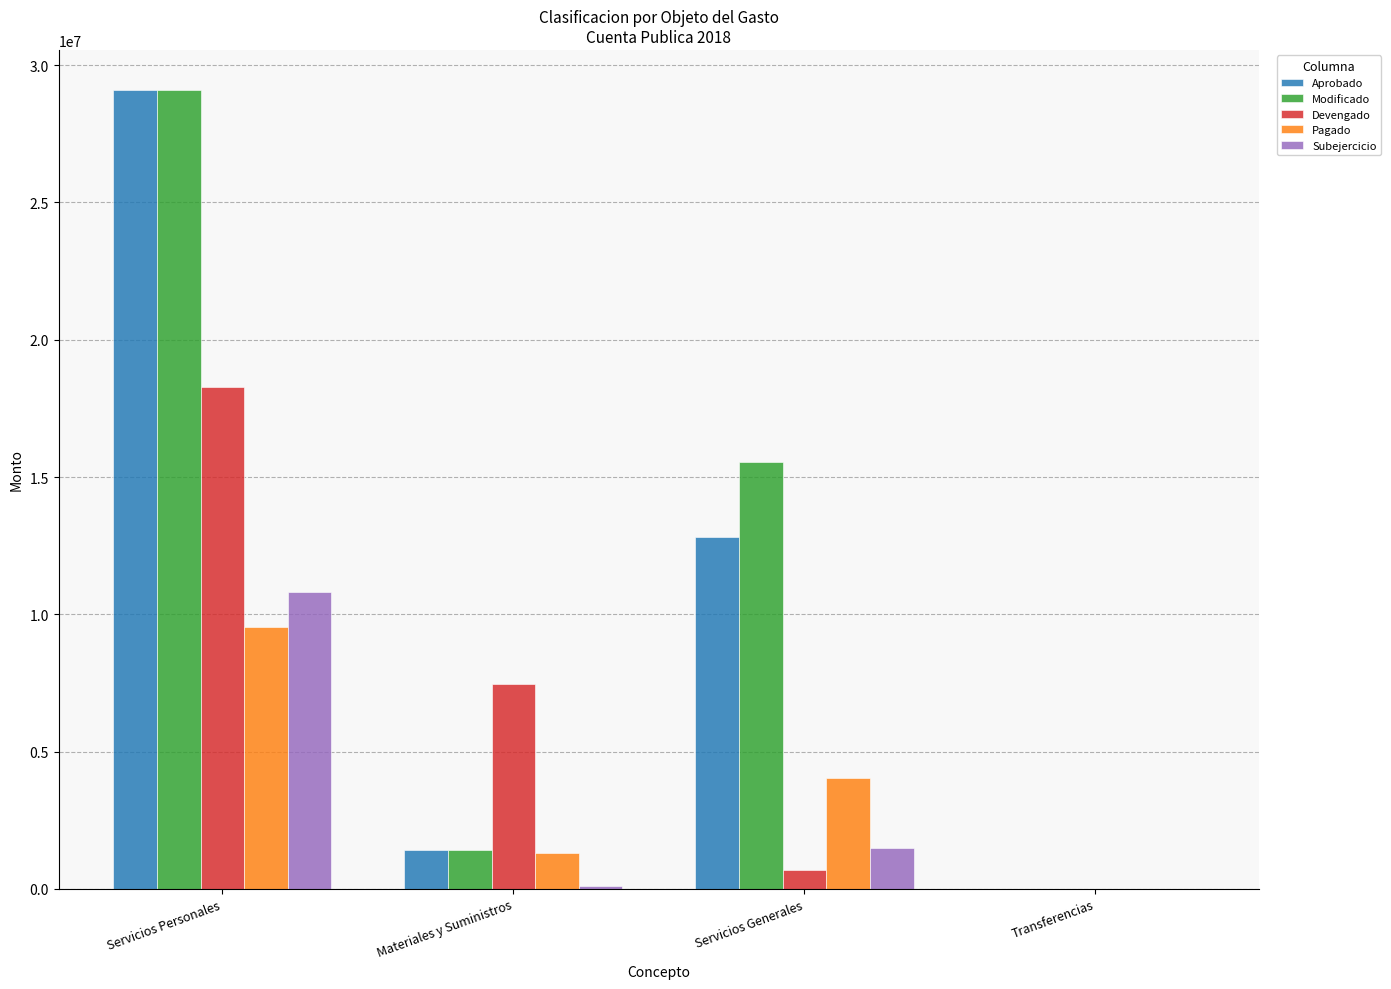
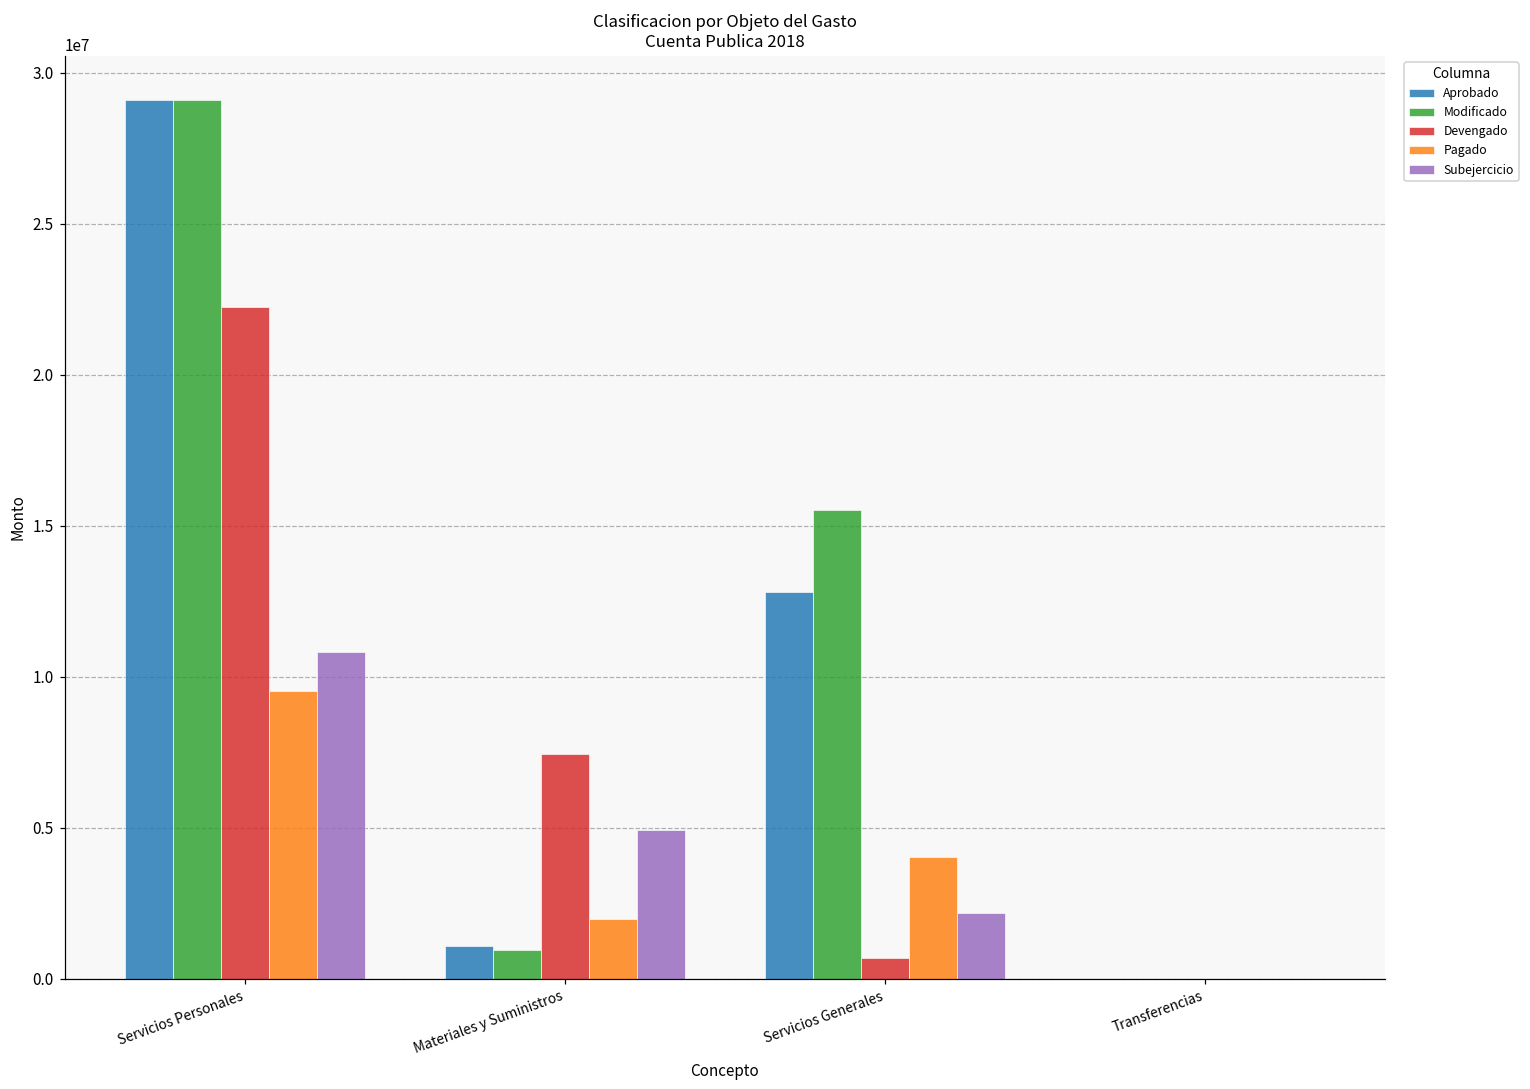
  {
    "Aprobado": {
      "Servicios Personales": 29100000,
-     "Materiales y Suministros": 1400000,
+     "Materiales y Suministros": 1100000,
      "Servicios Generales": 12800000,
      "Transferencias": 0
    },
    "Modificado": {
      "Servicios Personales": 29100000,
-     "Materiales y Suministros": 1400000,
+     "Materiales y Suministros": 900000,
      "Servicios Generales": 15500000,
      "Transferencias": 0
    },
    "Devengado": {
-     "Servicios Personales": 18300000,
+     "Servicios Personales": 22200000,
      "Materiales y Suministros": 7500000,
      "Servicios Generales": 700000,
      "Transferencias": 0
    },
    "Pagado": {
      "Servicios Personales": 9500000,
-     "Materiales y Suministros": 1300000,
+     "Materiales y Suministros": 2000000,
      "Servicios Generales": 4000000,
      "Transferencias": 0
    },
    "Subejercicio": {
      "Servicios Personales": 10800000,
-     "Materiales y Suministros": 100000,
-     "Servicios Generales": 1500000,
+     "Materiales y Suministros": 4900000,
+     "Servicios Generales": 2200000,
      "Transferencias": 0
    }
  }
